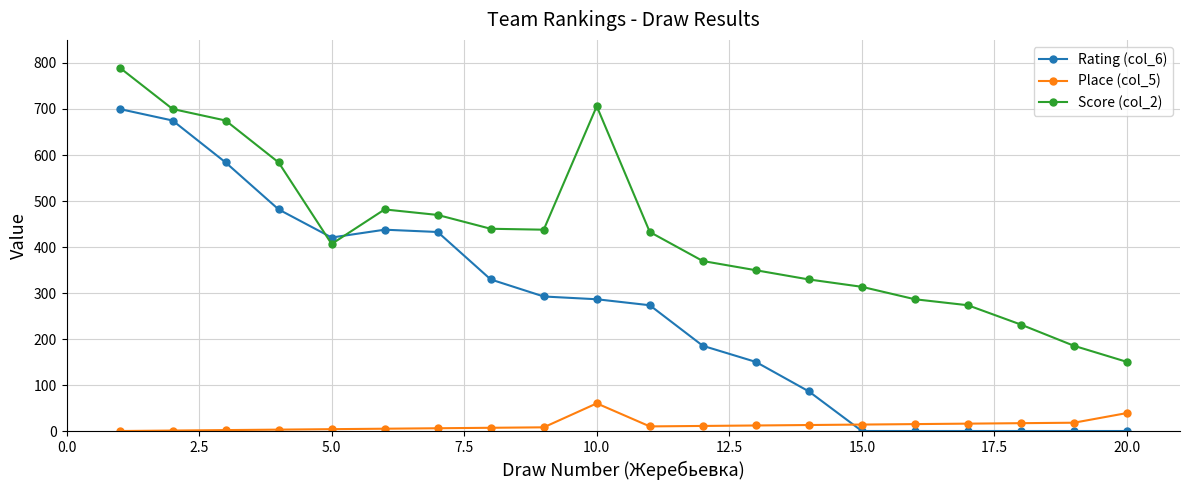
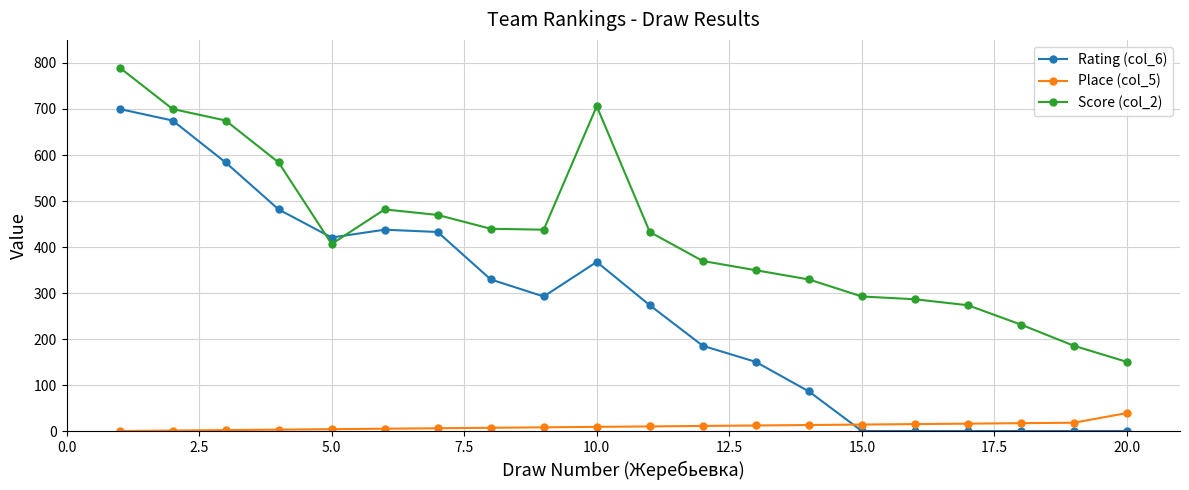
  {
    "Rating (col_6)": {
      "5.0": 420,
-     "10.0": 290,
+     "10.0": 370,
      "15.0": 0,
      "20.0": 0
    },
    "Place (col_5)": {
      "5.0": 10,
-     "10.0": 60,
+     "10.0": 10,
      "15.0": 20,
      "20.0": 40
    },
    "Score (col_2)": {
      "5.0": 410,
      "10.0": 710,
-     "15.0": 310,
+     "15.0": 290,
      "20.0": 150
    }
  }
